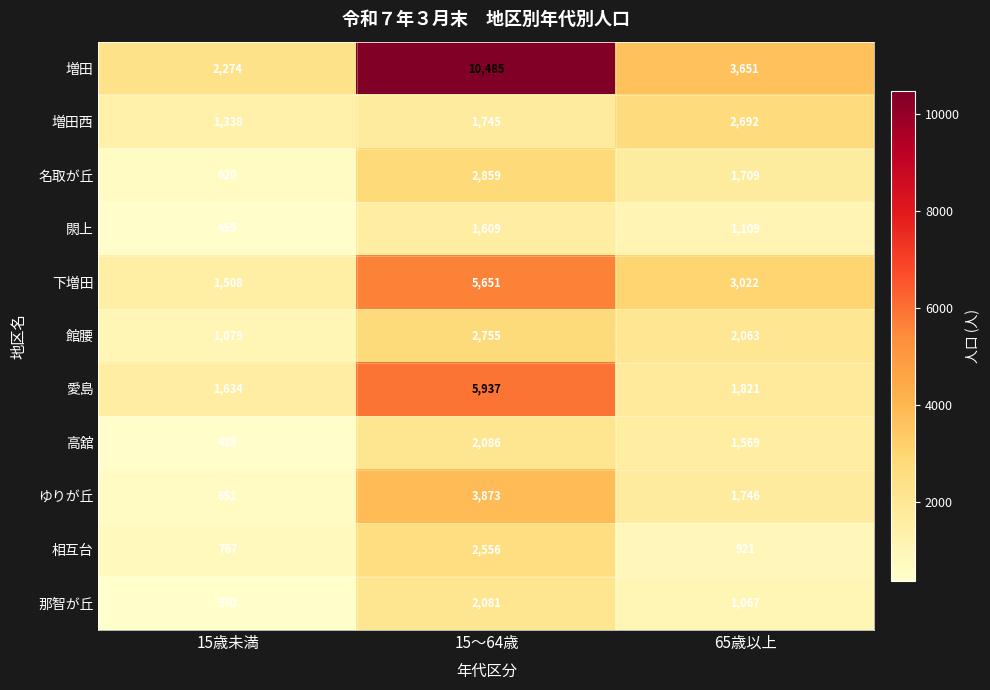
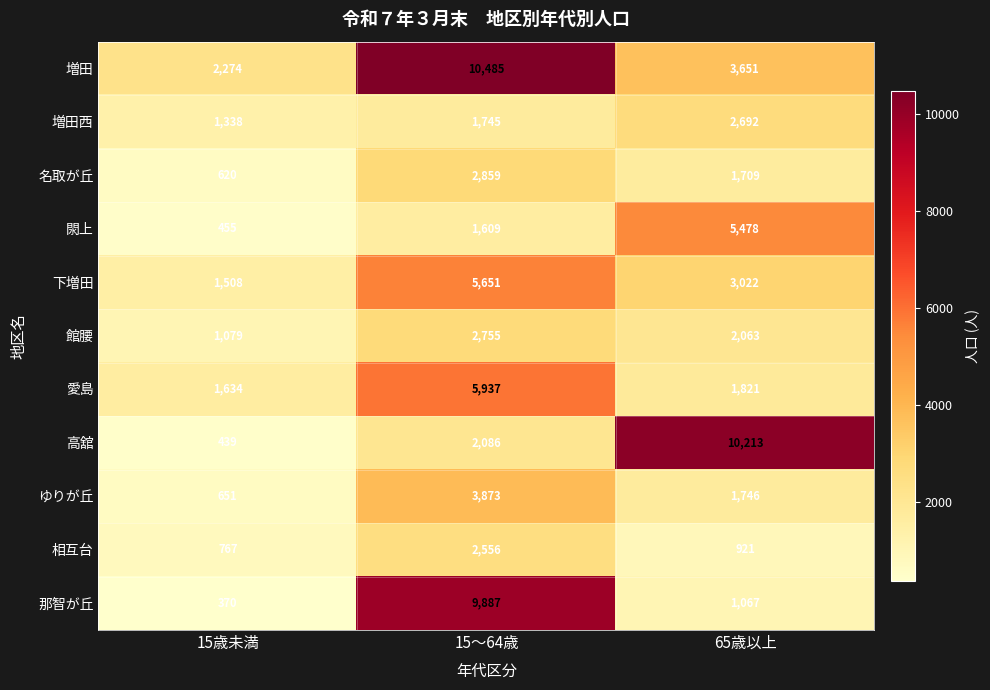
  {
    "増田": {
      "15歳未満": "2,274",
      "15～64歳": "10,485",
      "65歳以上": "3,651"
    },
    "増田西": {
      "15歳未満": "1,338",
      "15～64歳": "1,745",
      "65歳以上": "2,692"
    },
    "名取が丘": {
      "15歳未満": "620",
      "15～64歳": "2,859",
      "65歳以上": "1,709"
    },
    "閖上": {
      "15歳未満": "455",
      "15～64歳": "1,609",
-     "65歳以上": "1,109"
+     "65歳以上": "5,478"
    },
    "下増田": {
      "15歳未満": "1,508",
      "15～64歳": "5,651",
      "65歳以上": "3,022"
    },
    "館腰": {
      "15歳未満": "1,079",
      "15～64歳": "2,755",
      "65歳以上": "2,063"
    },
    "愛島": {
      "15歳未満": "1,634",
      "15～64歳": "5,937",
      "65歳以上": "1,821"
    },
    "高舘": {
      "15歳未満": "439",
      "15～64歳": "2,086",
-     "65歳以上": "1,569"
+     "65歳以上": "10,213"
    },
    "ゆりが丘": {
      "15歳未満": "651",
      "15～64歳": "3,873",
      "65歳以上": "1,746"
    },
    "相互台": {
      "15歳未満": "767",
      "15～64歳": "2,556",
      "65歳以上": "921"
    },
    "那智が丘": {
      "15歳未満": "370",
-     "15～64歳": "2,081",
+     "15～64歳": "9,887",
      "65歳以上": "1,067"
    }
  }
